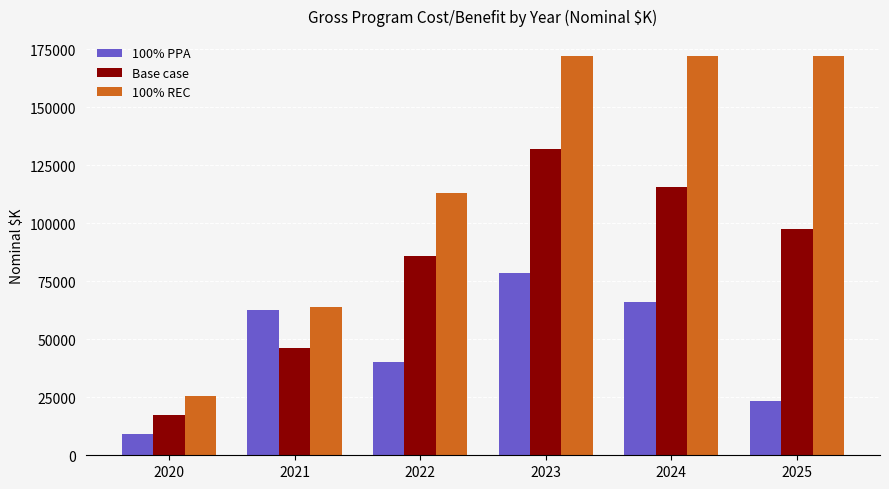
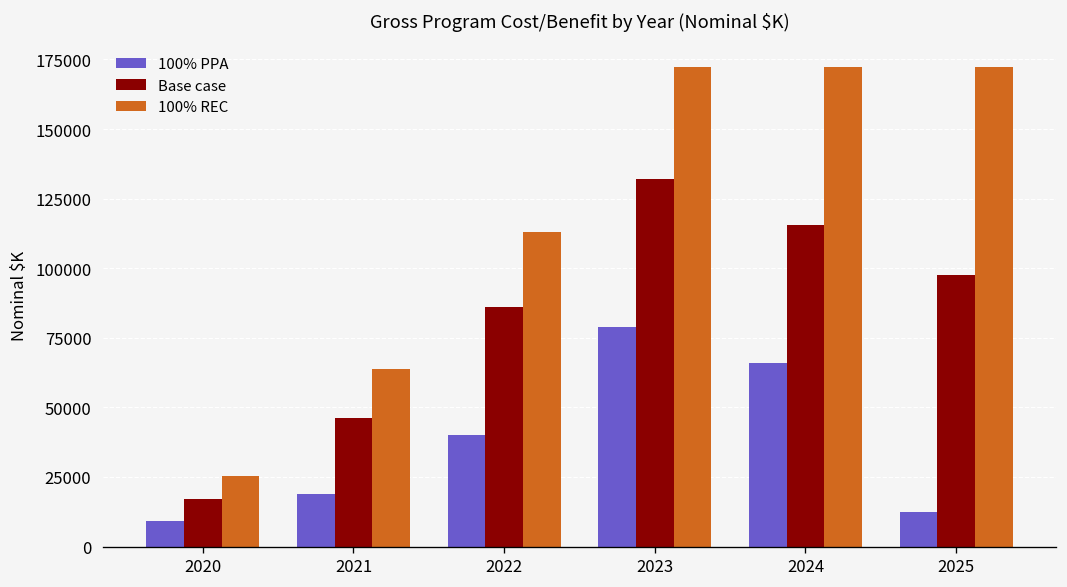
  {
    "100% PPA": {
      "2020": 9000,
-     "2021": 63000,
+     "2021": 19000,
      "2022": 40000,
      "2023": 79000,
      "2024": 66000,
-     "2025": 23000
+     "2025": 12000
    },
    "Base case": {
      "2020": 17000,
      "2021": 46000,
      "2022": 86000,
      "2023": 132000,
      "2024": 116000,
      "2025": 98000
    },
    "100% REC": {
      "2020": 25000,
      "2021": 64000,
      "2022": 113000,
      "2023": 172000,
      "2024": 172000,
      "2025": 172000
    }
  }
